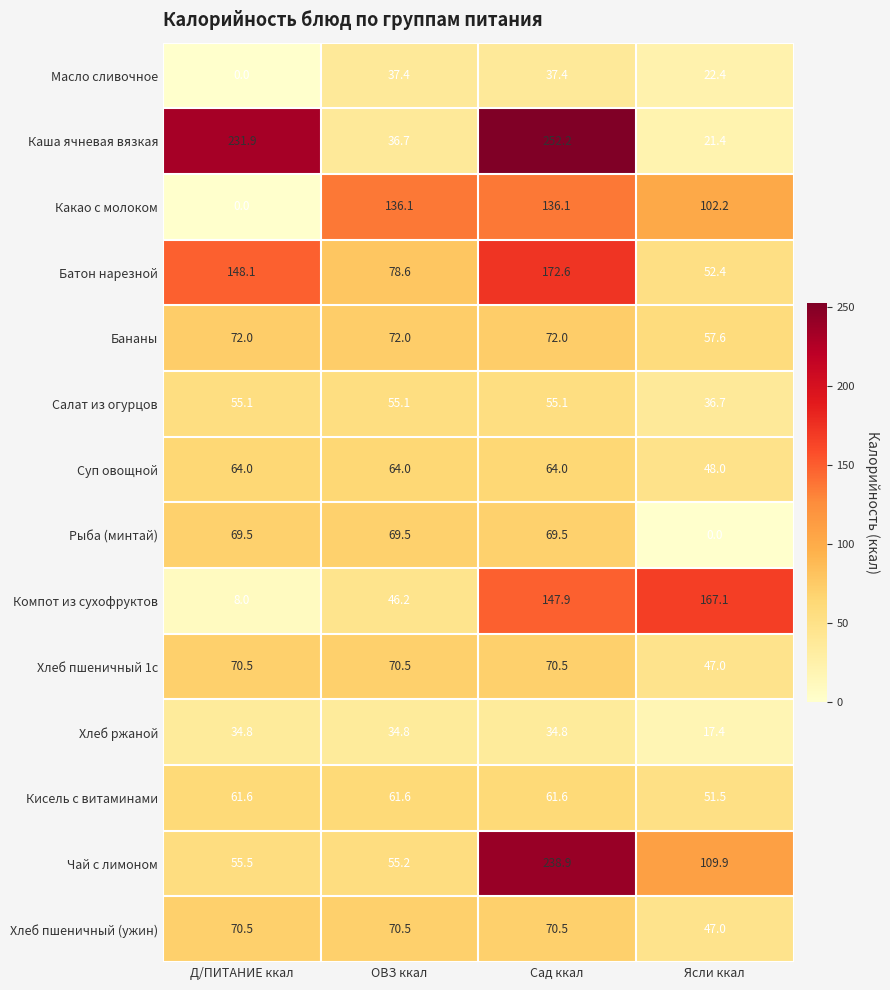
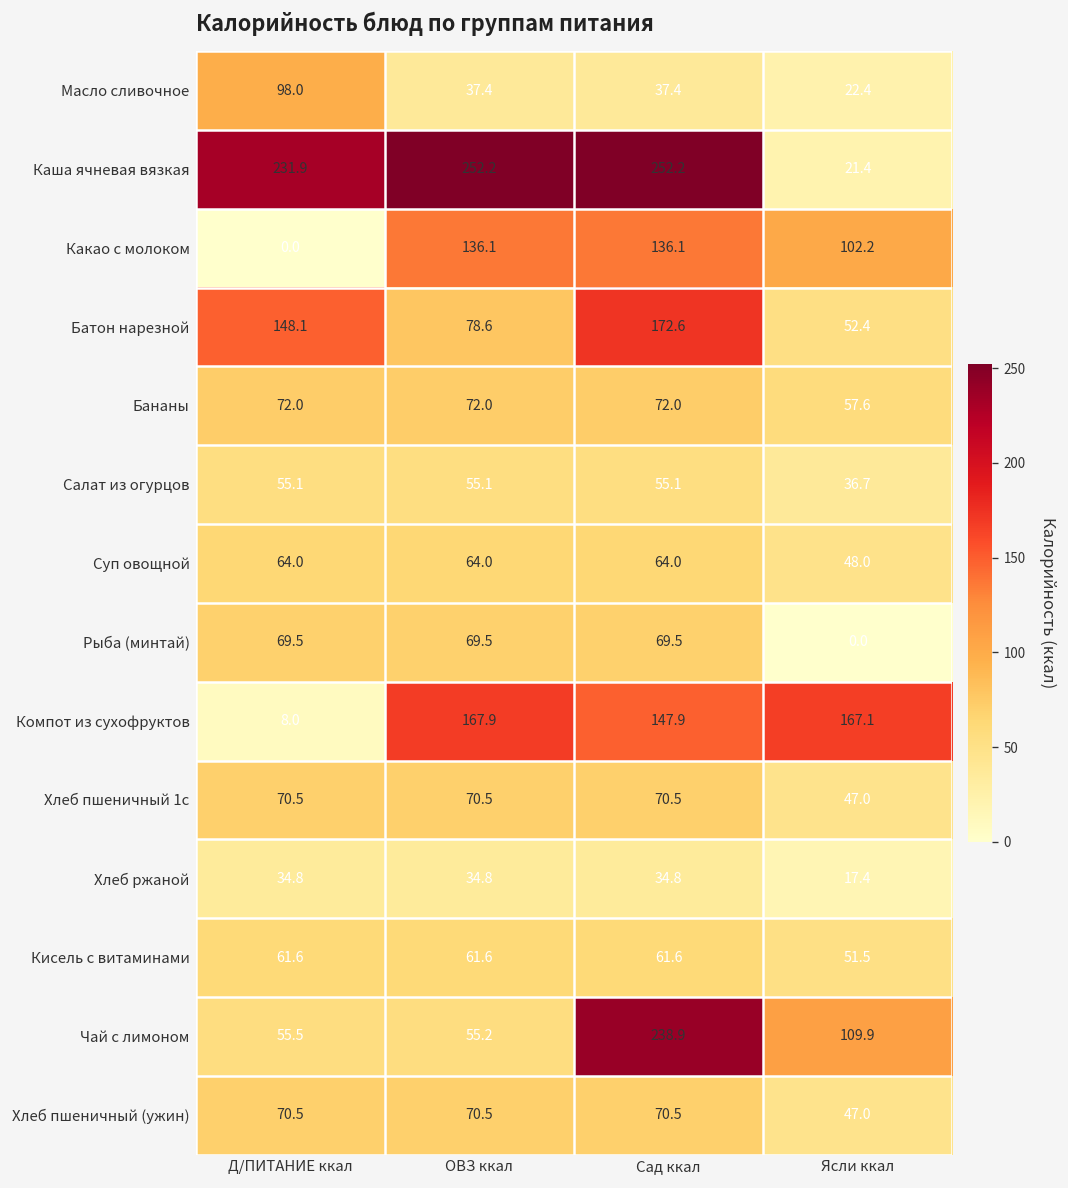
  {
    "Масло сливочное": {
-     "Д/ПИТАНИЕ ккал": 0.0,
+     "Д/ПИТАНИЕ ккал": 98.0,
      "ОВЗ ккал": 37.4,
      "Сад ккал": 37.4,
      "Ясли ккал": 22.4
    },
    "Каша ячневая вязкая": {
      "Д/ПИТАНИЕ ккал": 231.9,
-     "ОВЗ ккал": 36.7,
+     "ОВЗ ккал": 252.2,
      "Сад ккал": 252.2,
      "Ясли ккал": 21.4
    },
    "Какао с молоком": {
      "Д/ПИТАНИЕ ккал": 0.0,
      "ОВЗ ккал": 136.1,
      "Сад ккал": 136.1,
      "Ясли ккал": 102.2
    },
    "Батон нарезной": {
      "Д/ПИТАНИЕ ккал": 148.1,
      "ОВЗ ккал": 78.6,
      "Сад ккал": 172.6,
      "Ясли ккал": 52.4
    },
    "Бананы": {
      "Д/ПИТАНИЕ ккал": 72.0,
      "ОВЗ ккал": 72.0,
      "Сад ккал": 72.0,
      "Ясли ккал": 57.6
    },
    "Салат из огурцов": {
      "Д/ПИТАНИЕ ккал": 55.1,
      "ОВЗ ккал": 55.1,
      "Сад ккал": 55.1,
      "Ясли ккал": 36.7
    },
    "Суп овощной": {
      "Д/ПИТАНИЕ ккал": 64.0,
      "ОВЗ ккал": 64.0,
      "Сад ккал": 64.0,
      "Ясли ккал": 48.0
    },
    "Рыба (минтай)": {
      "Д/ПИТАНИЕ ккал": 69.5,
      "ОВЗ ккал": 69.5,
      "Сад ккал": 69.5,
      "Ясли ккал": 0.0
    },
    "Компот из сухофруктов": {
      "Д/ПИТАНИЕ ккал": 8.0,
-     "ОВЗ ккал": 46.2,
+     "ОВЗ ккал": 167.9,
      "Сад ккал": 147.9,
      "Ясли ккал": 167.1
    },
    "Хлеб пшеничный 1с": {
      "Д/ПИТАНИЕ ккал": 70.5,
      "ОВЗ ккал": 70.5,
      "Сад ккал": 70.5,
      "Ясли ккал": 47.0
    },
    "Хлеб ржаной": {
      "Д/ПИТАНИЕ ккал": 34.8,
      "ОВЗ ккал": 34.8,
      "Сад ккал": 34.8,
      "Ясли ккал": 17.4
    },
    "Кисель с витаминами": {
      "Д/ПИТАНИЕ ккал": 61.6,
      "ОВЗ ккал": 61.6,
      "Сад ккал": 61.6,
      "Ясли ккал": 51.5
    },
    "Чай с лимоном": {
      "Д/ПИТАНИЕ ккал": 55.5,
      "ОВЗ ккал": 55.2,
      "Сад ккал": 238.9,
      "Ясли ккал": 109.9
    },
    "Хлеб пшеничный (ужин)": {
      "Д/ПИТАНИЕ ккал": 70.5,
      "ОВЗ ккал": 70.5,
      "Сад ккал": 70.5,
      "Ясли ккал": 47.0
    }
  }
